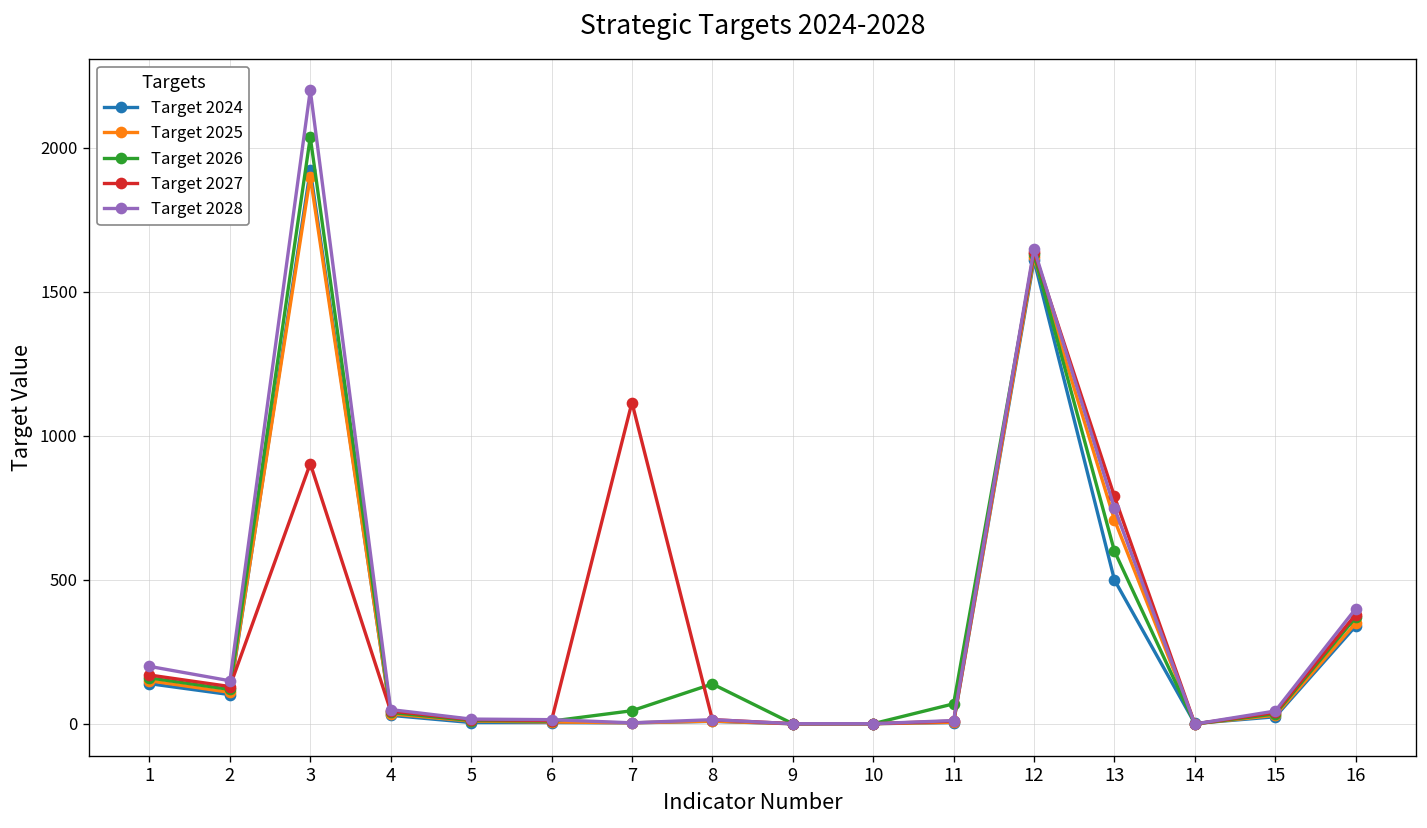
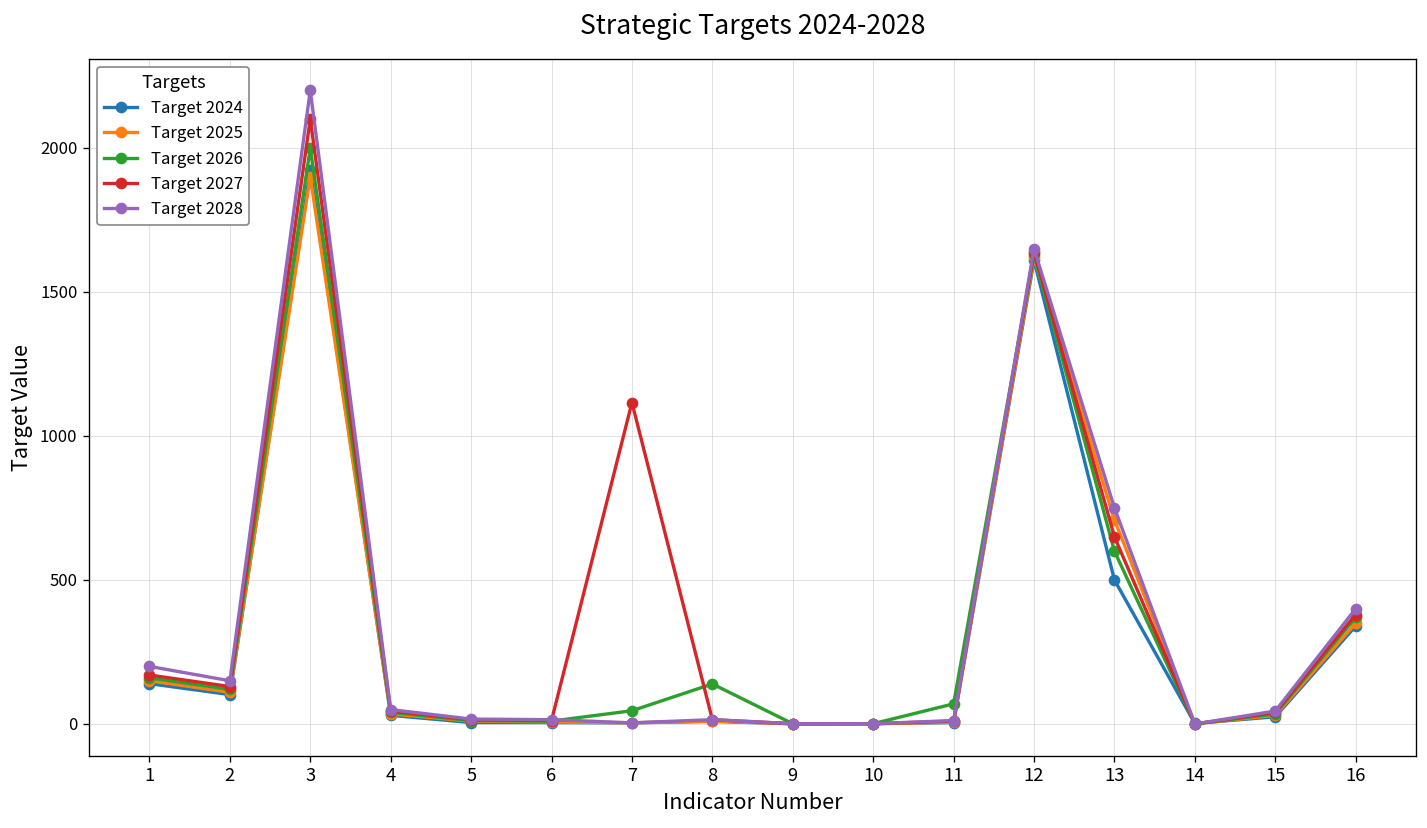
  {
    "Target 2024": {
      "3": 1920,
      "13": 500
    },
    "Target 2025": {
      "3": 1900,
      "13": 710
    },
    "Target 2026": {
-     "3": 2040,
+     "3": 2000,
      "7": 50,
      "8": 140,
      "11": 70,
      "13": 600
    },
    "Target 2027": {
-     "3": 900,
+     "3": 2100,
      "7": 1120,
-     "13": 790
+     "13": 650
    },
    "Target 2028": {
      "1": 200,
      "2": 150,
      "3": 2200,
      "13": 750,
      "16": 400
    }
  }
